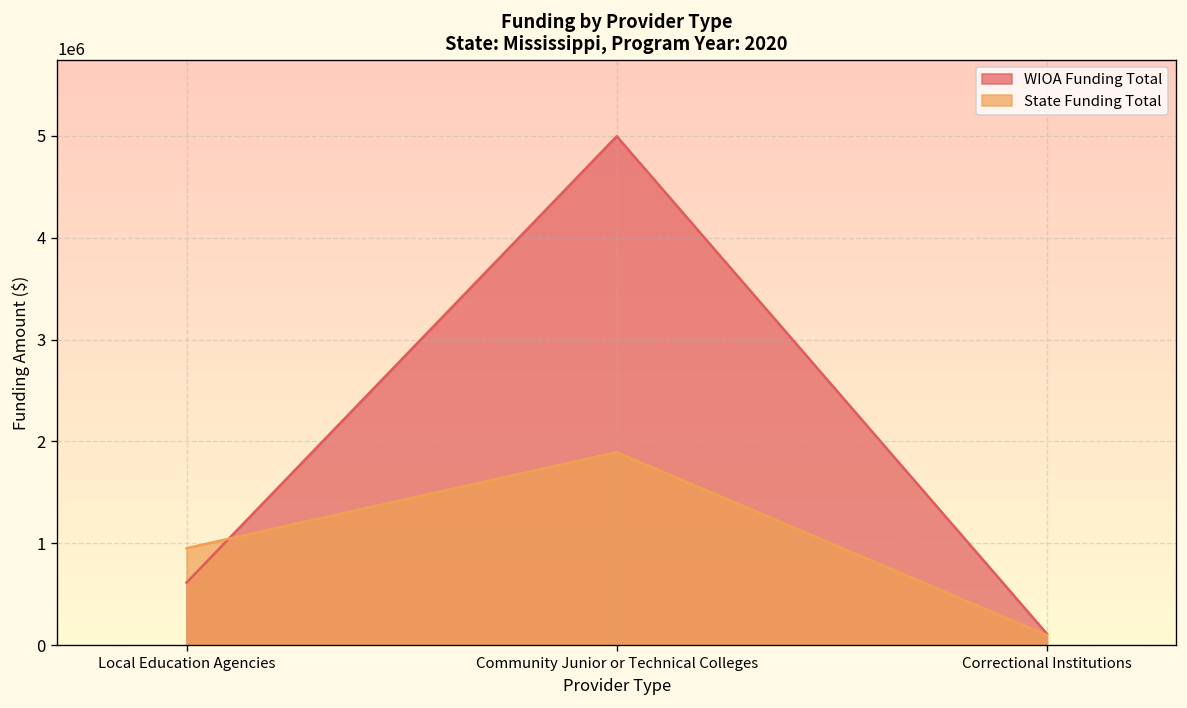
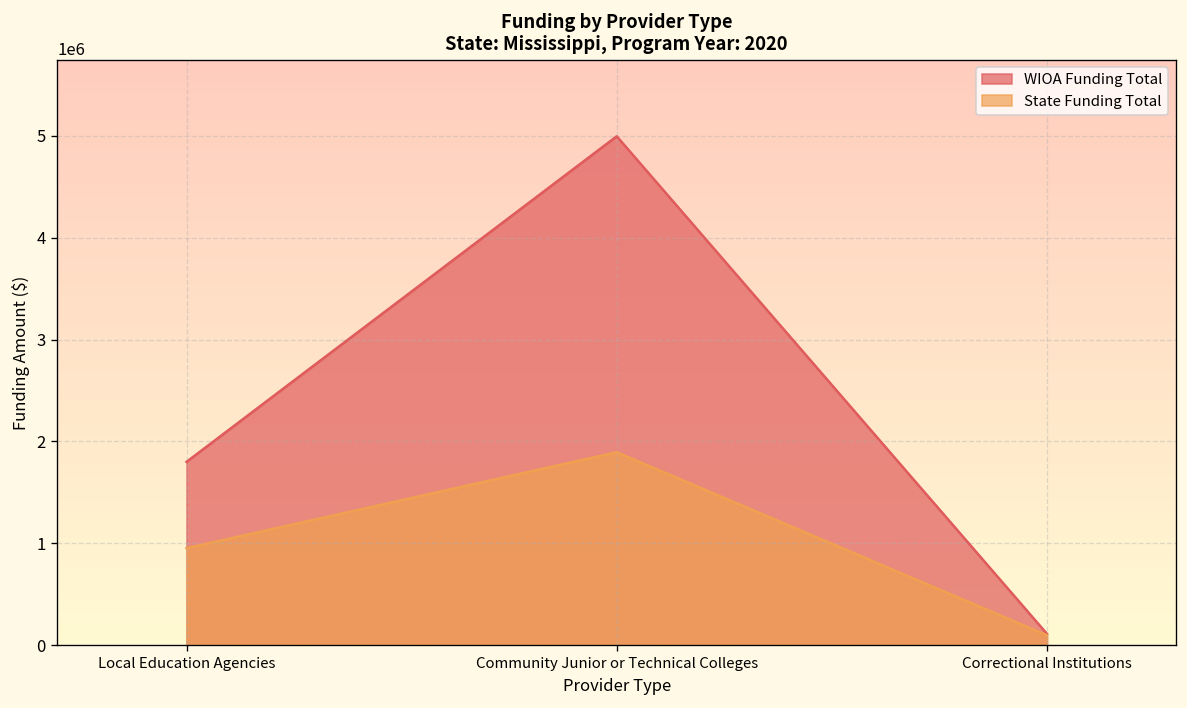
  {
    "WIOA Funding Total": {
-     "Local Education Agencies": 600000,
+     "Local Education Agencies": 1800000,
      "Community Junior or Technical Colleges": 5000000
    },
    "State Funding Total": {
      "Local Education Agencies": 1000000,
      "Community Junior or Technical Colleges": 1900000
    }
  }
